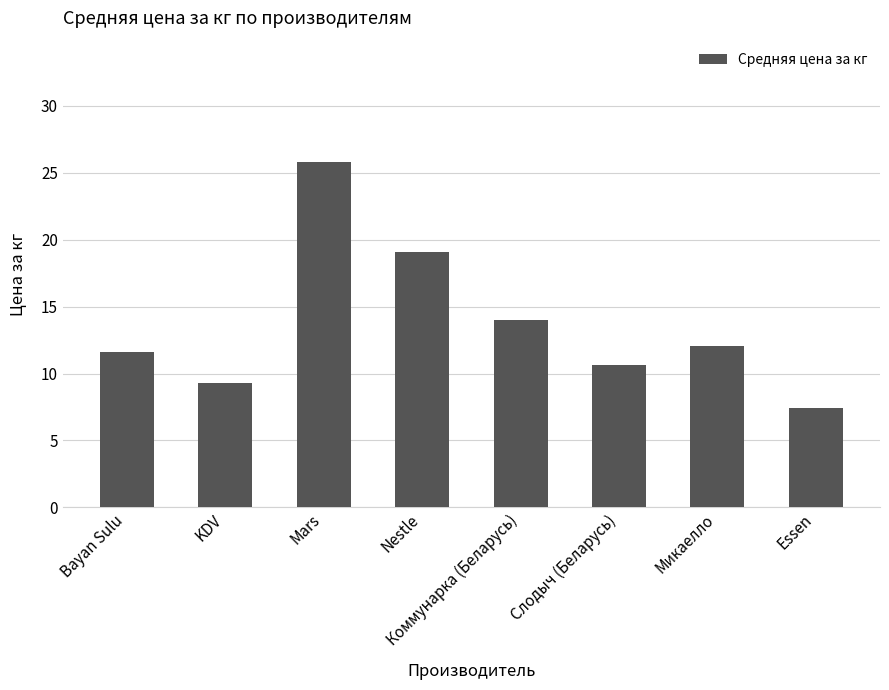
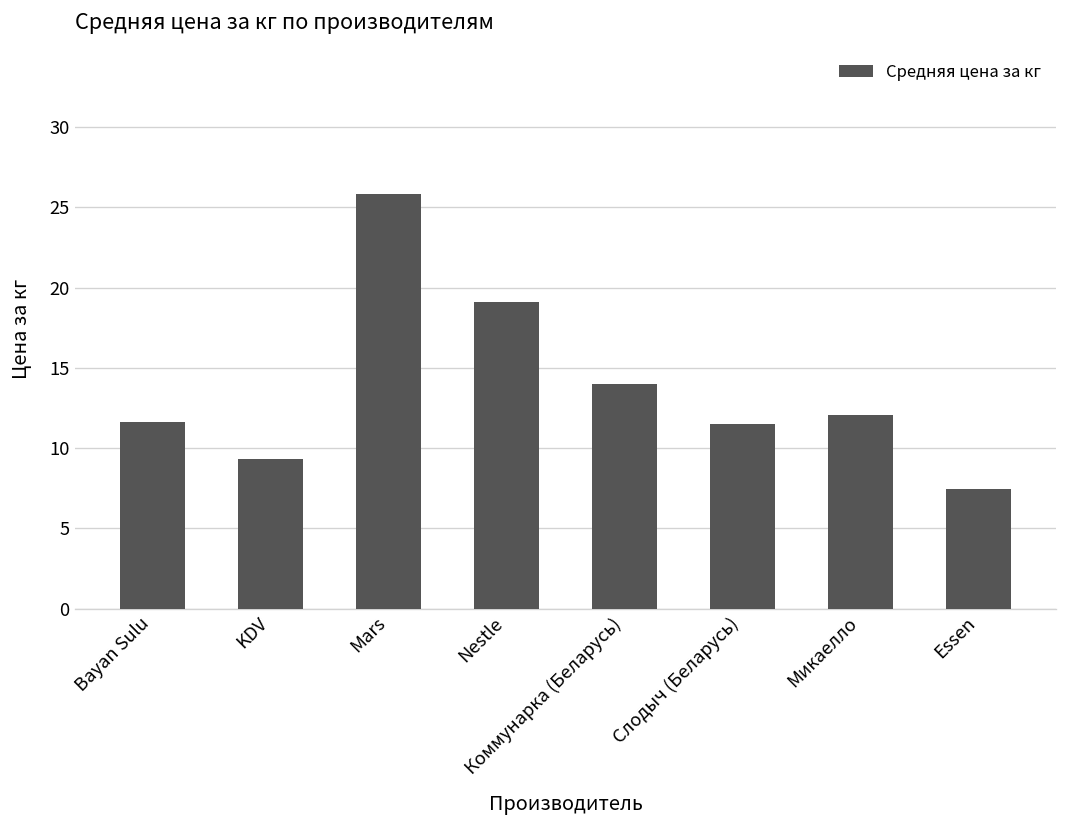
  {
    "Bayan Sulu": 11.6,
    "KDV": 9.3,
    "Mars": 25.8,
    "Nestle": 19.1,
    "Коммунарка (Беларусь)": 14.0,
-   "Слодыч (Беларусь)": 10.7,
+   "Слодыч (Беларусь)": 11.5,
    "Микаелло": 12.1,
    "Essen": 7.5
  }
